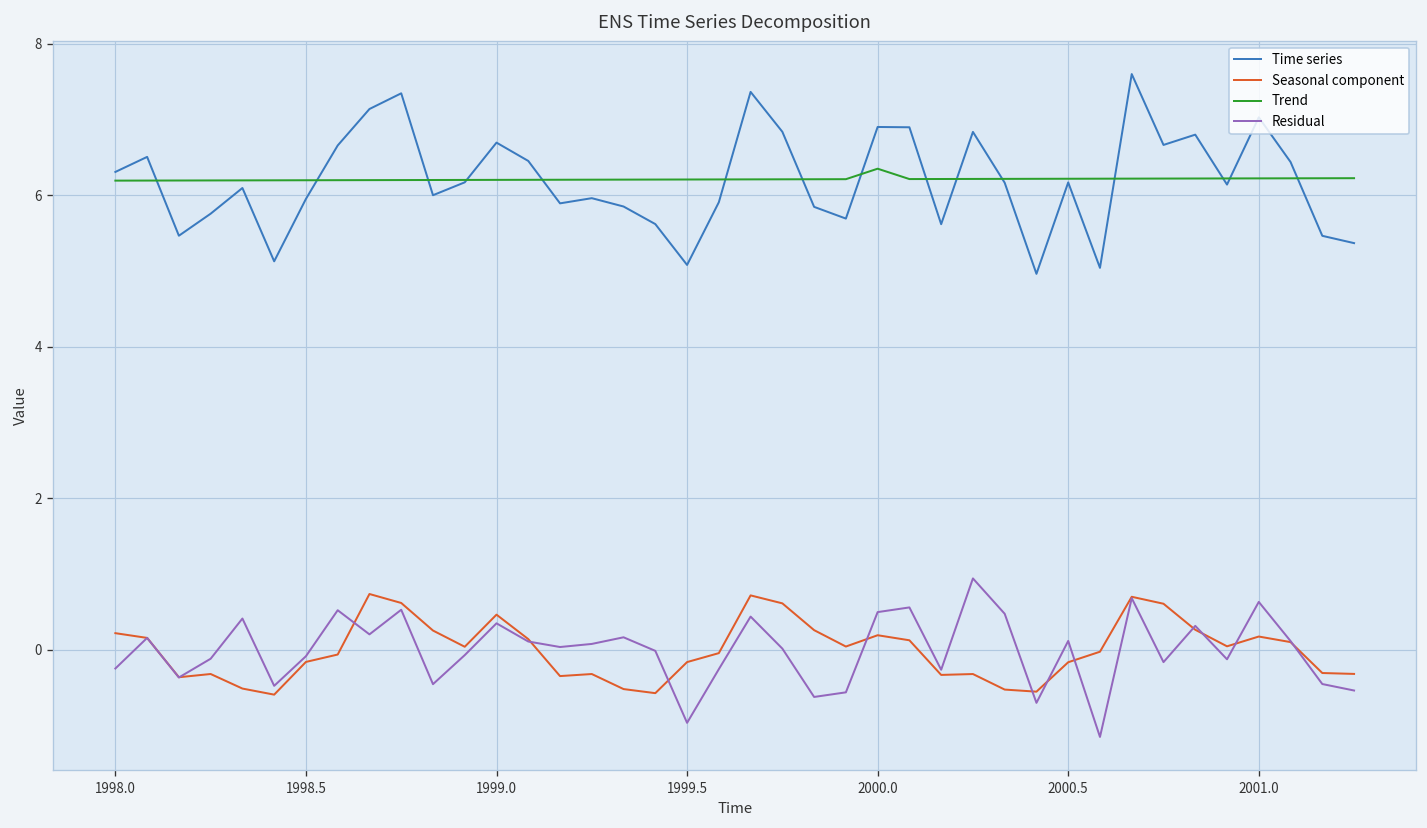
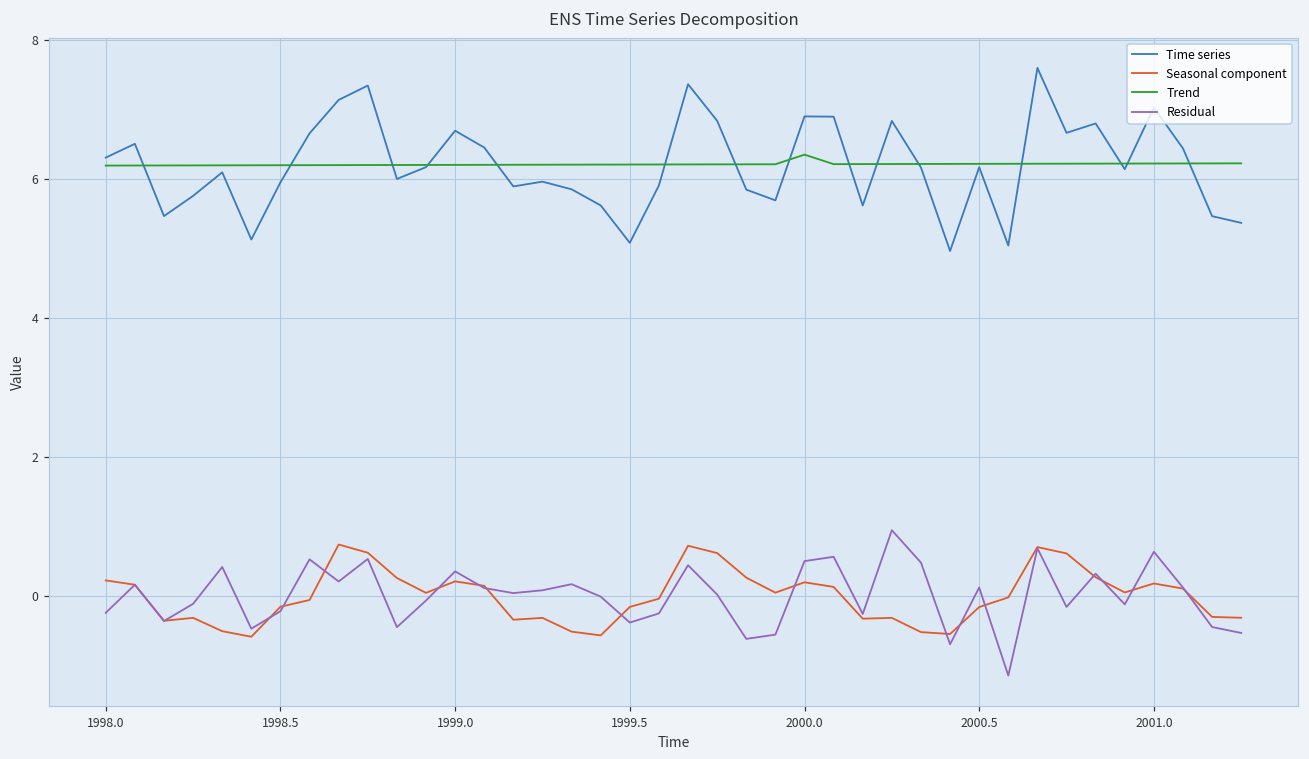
  {
    "Time series": {
      "1998.0": 6.3,
      "1998.5": 6.0,
      "1999.0": 6.7,
      "1999.5": 5.1,
      "2000.0": 6.9,
      "2000.5": 6.2
    },
    "Seasonal component": {
      "1998.0": 0.2,
      "1998.5": -0.2,
-     "1999.0": 0.5,
+     "1999.0": 0.2,
      "1999.5": -0.2,
      "2000.0": 0.2,
      "2000.5": -0.2,
      "2001.0": 0.2
    },
    "Trend": {
      "1998.0": 6.2,
      "1998.5": 6.2,
      "1999.0": 6.2,
      "1999.5": 6.2,
      "2000.0": 6.3,
      "2000.5": 6.2,
      "2001.0": 6.2
    },
    "Residual": {
      "1998.0": -0.2,
-     "1998.5": -0.1,
+     "1998.5": -0.2,
      "1999.0": 0.3,
-     "1999.5": -1.0,
+     "1999.5": -0.4,
      "2000.0": 0.5,
      "2000.5": 0.1,
      "2001.0": 0.6
    }
  }
